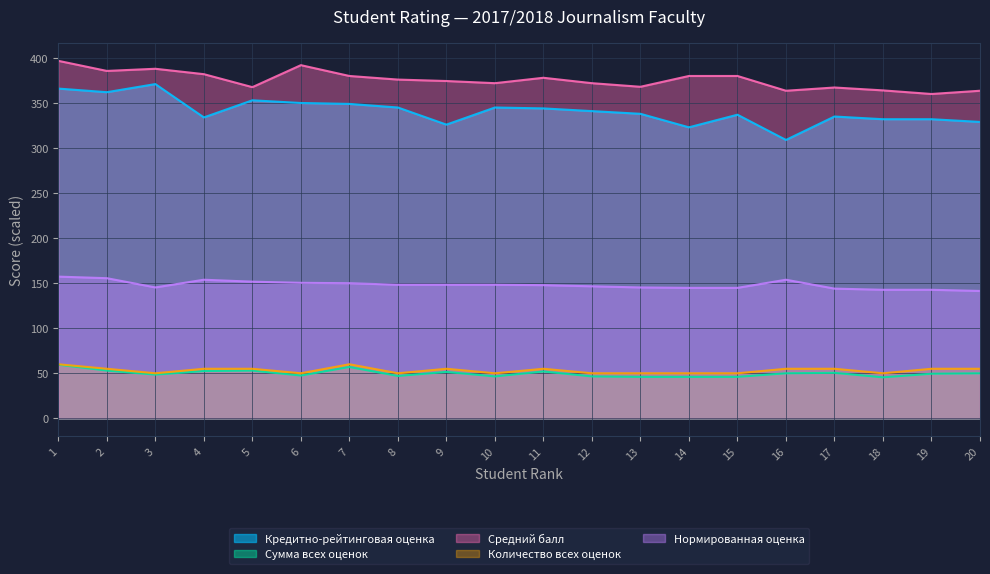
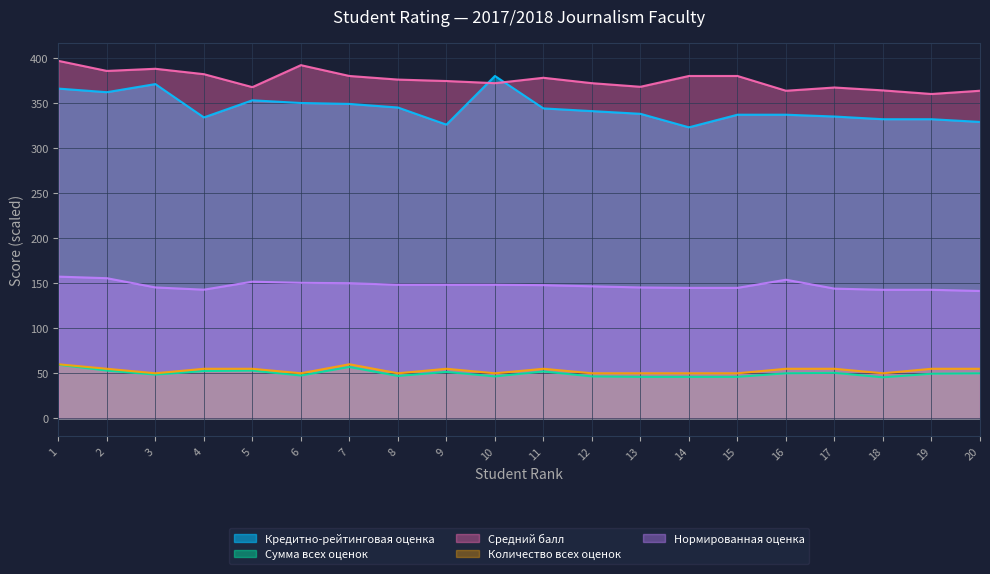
  {
    "Кредитно-рейтинговая оценка": {
      "1": 370,
      "2": 360,
      "3": 370,
      "4": 330,
      "5": 350,
      "6": 350,
      "7": 350,
      "8": 350,
      "9": 330,
-     "10": 350,
+     "10": 380,
      "11": 340,
      "12": 340,
      "13": 340,
      "14": 320,
      "15": 340,
-     "16": 310,
+     "16": 340,
      "17": 340,
      "18": 330,
      "19": 330,
      "20": 330
    },
    "Сумма всех оценок": {
      "7": 60,
      "8": 50,
      "9": 50,
      "10": 50,
      "11": 50,
      "12": 50,
      "13": 50,
      "14": 50,
      "15": 50,
      "16": 50,
      "17": 50,
      "18": 50,
      "19": 50,
      "20": 50
    },
    "Средний балл": {
      "1": 400,
      "2": 390,
      "3": 390,
      "4": 380,
      "5": 370,
      "6": 390,
      "7": 380,
      "8": 380,
      "9": 370,
      "10": 370,
      "11": 380,
      "12": 370,
      "13": 370,
      "14": 380,
      "15": 380,
      "16": 360,
      "17": 370,
      "18": 360,
      "19": 360,
      "20": 360
    },
    "Количество всех оценок": {
      "7": 60,
      "8": 50,
      "9": 60,
      "10": 50,
      "11": 60,
      "12": 50,
      "13": 50,
      "14": 50,
      "15": 50,
      "16": 60,
      "17": 60,
      "18": 50,
      "19": 60,
      "20": 60
    },
    "Нормированная оценка": {
      "1": 160,
      "2": 160,
      "3": 150,
-     "4": 150,
+     "4": 140,
      "5": 150,
      "6": 150,
      "7": 150,
      "8": 150,
      "9": 150,
      "10": 150,
      "11": 150,
      "12": 150,
      "13": 150,
      "14": 140,
      "15": 140,
      "16": 150,
      "17": 140,
      "18": 140,
      "19": 140,
      "20": 140
    }
  }
